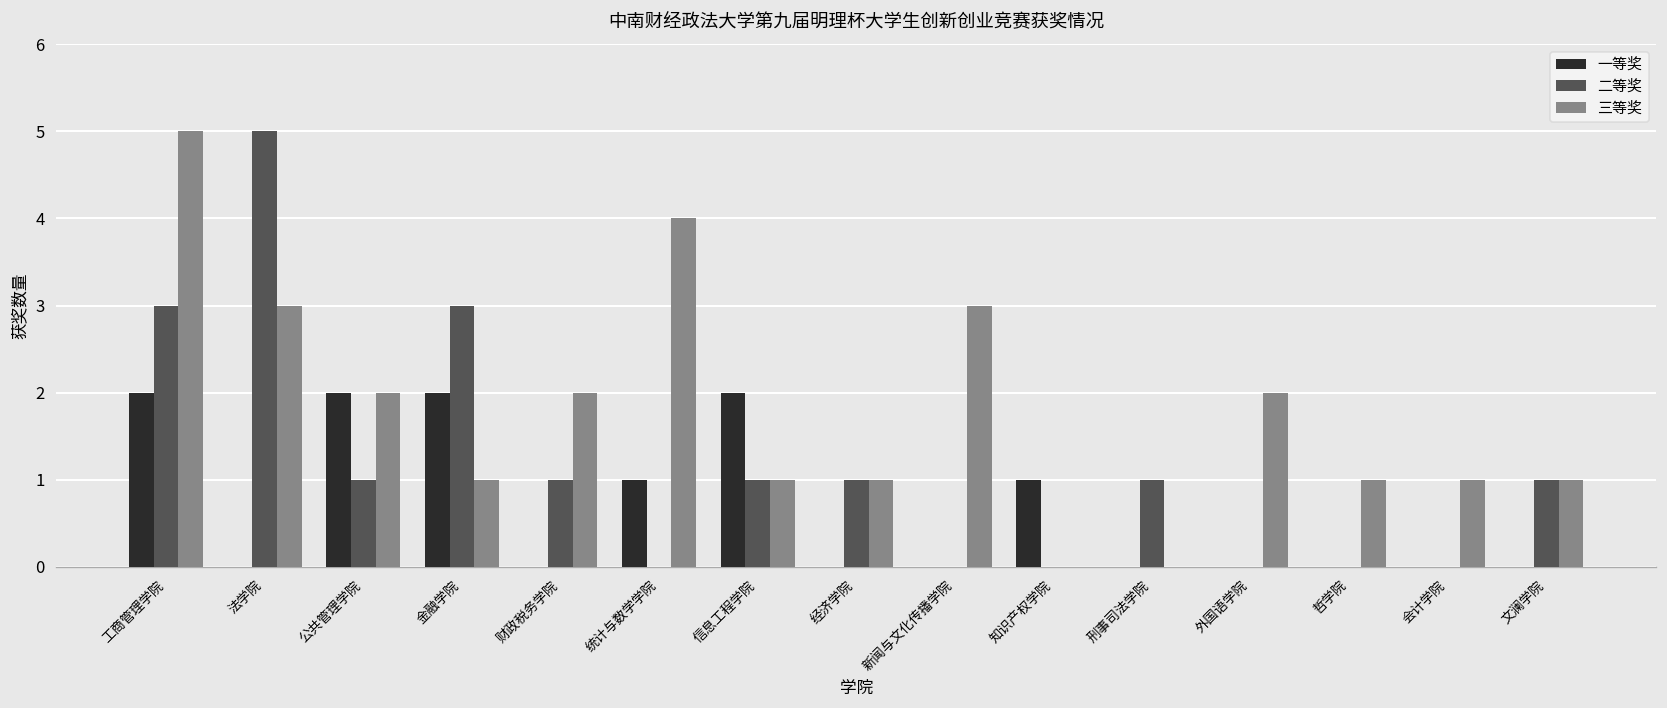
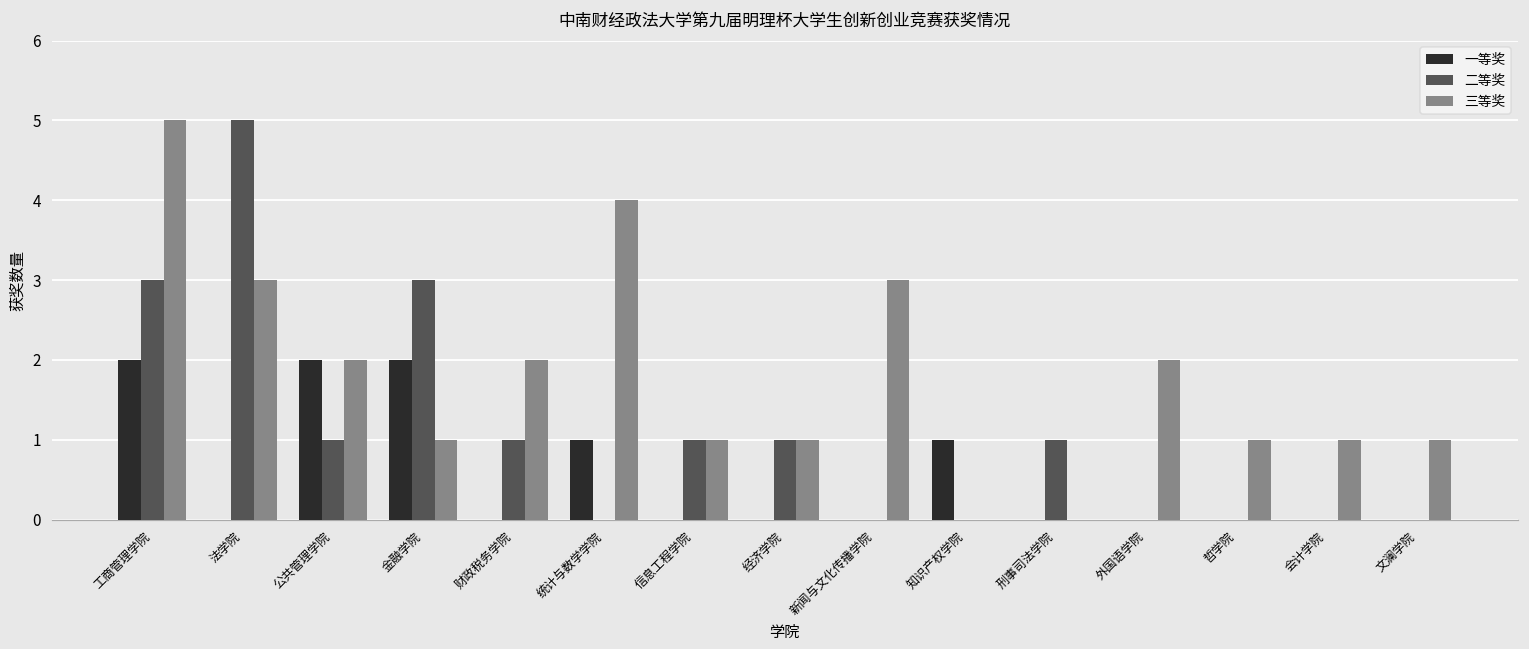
  {
    "一等奖": {
      "工商管理学院": 2,
      "法学院": 0,
      "公共管理学院": 2,
      "金融学院": 2,
      "财政税务学院": 0,
      "统计与数学学院": 1,
-     "信息工程学院": 2,
+     "信息工程学院": 0,
      "经济学院": 0,
      "新闻与文化传播学院": 0,
      "知识产权学院": 1,
      "刑事司法学院": 0,
      "外国语学院": 0,
      "哲学院": 0,
      "会计学院": 0,
      "文澜学院": 0
    },
    "二等奖": {
      "工商管理学院": 3,
      "法学院": 5,
      "公共管理学院": 1,
      "金融学院": 3,
      "财政税务学院": 1,
      "统计与数学学院": 0,
      "信息工程学院": 1,
      "经济学院": 1,
      "新闻与文化传播学院": 0,
      "知识产权学院": 0,
      "刑事司法学院": 1,
      "外国语学院": 0,
      "哲学院": 0,
      "会计学院": 0,
-     "文澜学院": 1
+     "文澜学院": 0
    },
    "三等奖": {
      "工商管理学院": 5,
      "法学院": 3,
      "公共管理学院": 2,
      "金融学院": 1,
      "财政税务学院": 2,
      "统计与数学学院": 4,
      "信息工程学院": 1,
      "经济学院": 1,
      "新闻与文化传播学院": 3,
      "知识产权学院": 0,
      "刑事司法学院": 0,
      "外国语学院": 2,
      "哲学院": 1,
      "会计学院": 1,
      "文澜学院": 1
    }
  }
